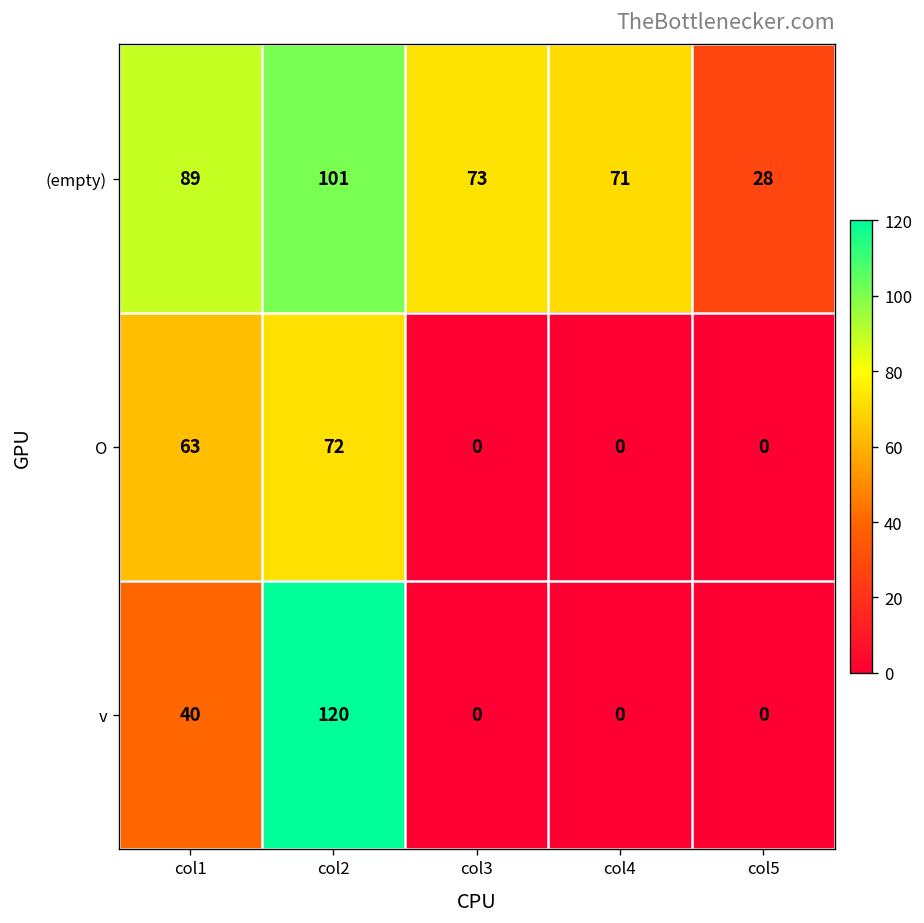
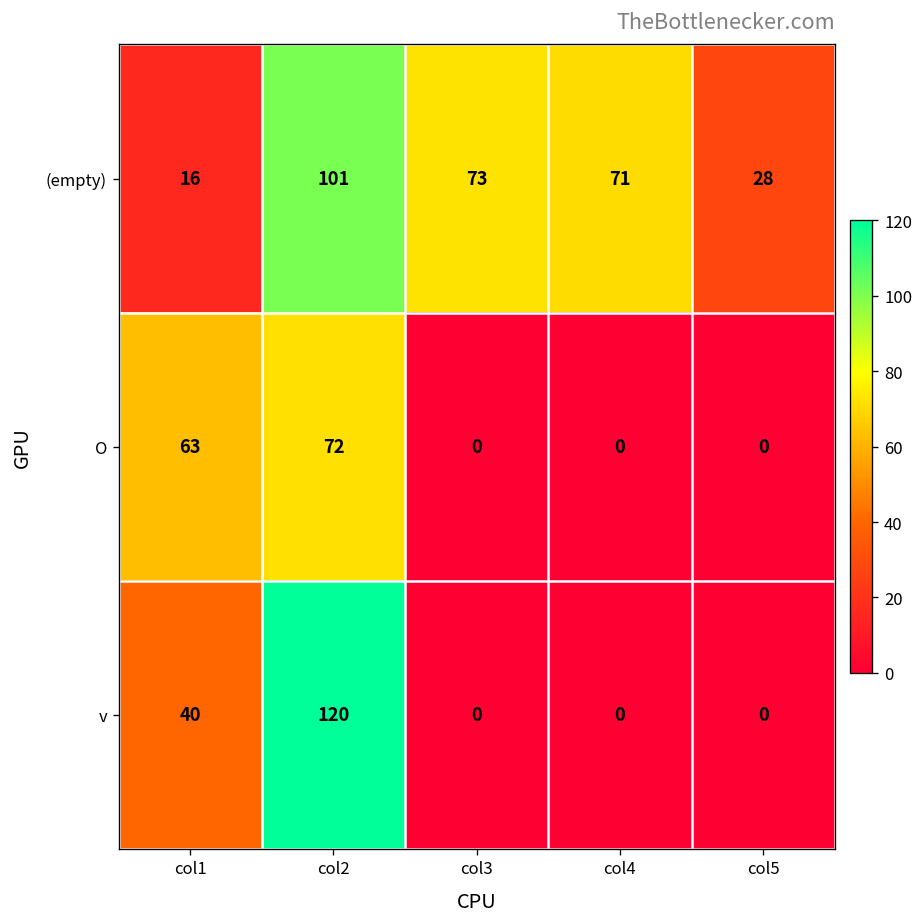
  {
    "(empty)": {
-     "col1": 89,
+     "col1": 16,
      "col2": 101,
      "col3": 73,
      "col4": 71,
      "col5": 28
    },
    "O": {
      "col1": 63,
      "col2": 72,
      "col3": 0,
      "col4": 0,
      "col5": 0
    },
    "v": {
      "col1": 40,
      "col2": 120,
      "col3": 0,
      "col4": 0,
      "col5": 0
    }
  }
